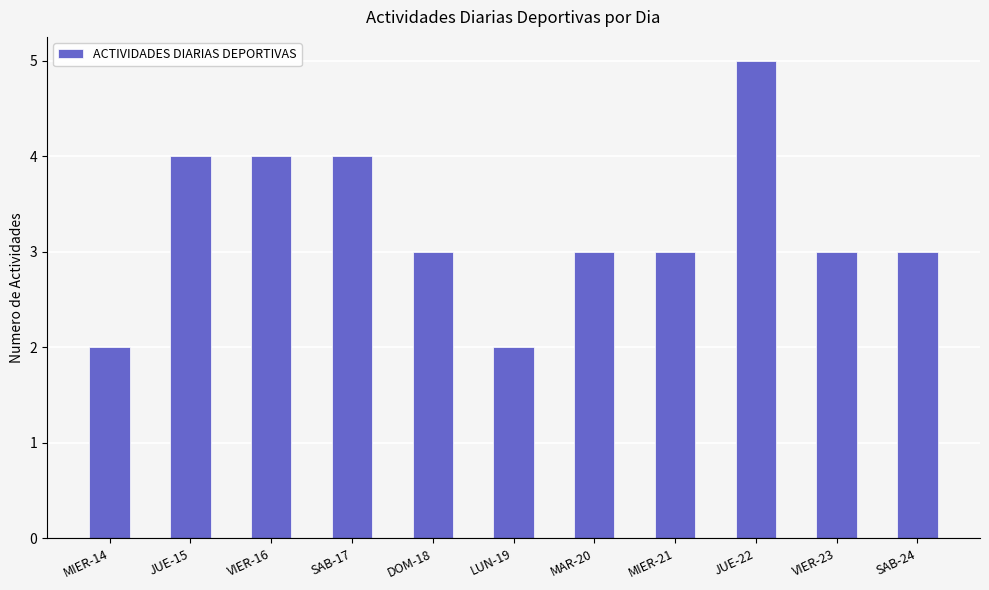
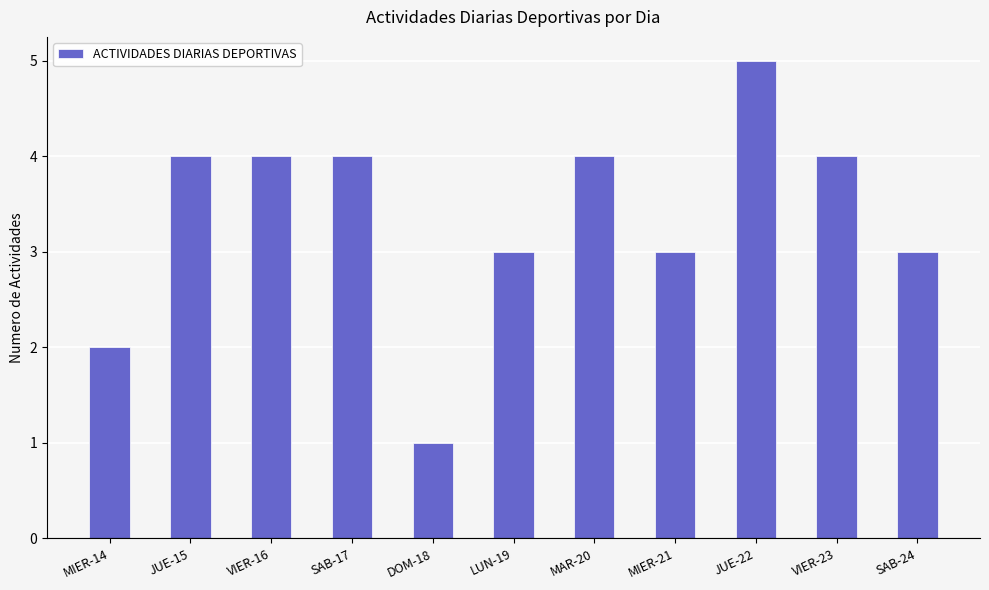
  {
    "MIER-14": 2,
    "JUE-15": 4,
    "VIER-16": 4,
    "SAB-17": 4,
-   "DOM-18": 3,
-   "LUN-19": 2,
-   "MAR-20": 3,
+   "DOM-18": 1,
+   "LUN-19": 3,
+   "MAR-20": 4,
    "MIER-21": 3,
    "JUE-22": 5,
-   "VIER-23": 3,
+   "VIER-23": 4,
    "SAB-24": 3
  }
